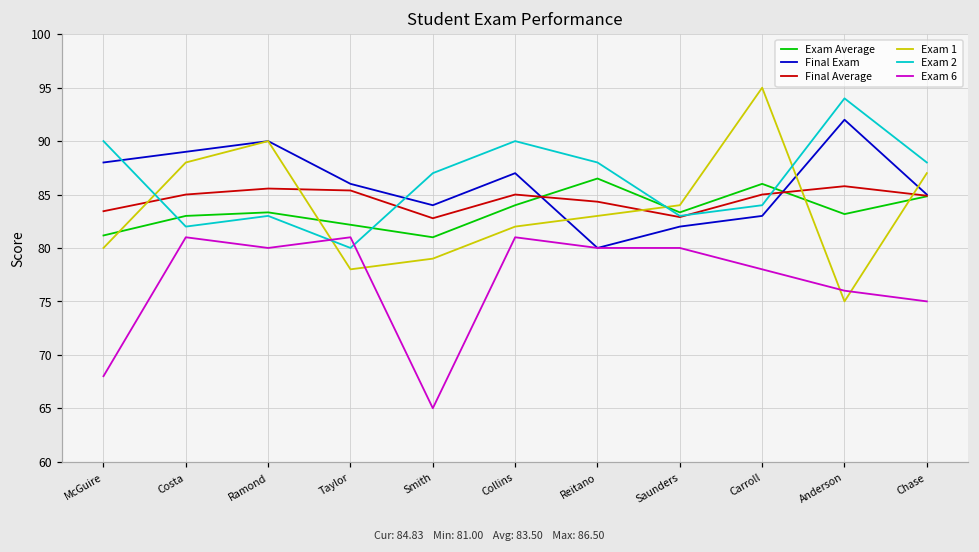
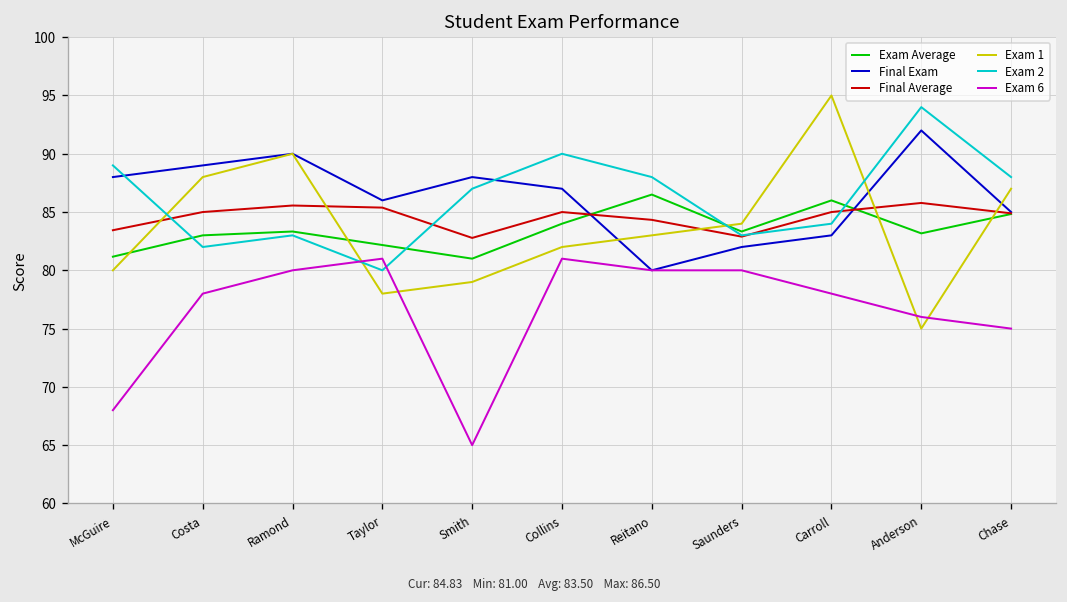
  {
    "Exam Average": {
      "McGuire": 81,
      "Costa": 83,
      "Ramond": 83,
      "Taylor": 82,
      "Smith": 81,
      "Collins": 84,
      "Reitano": 87,
      "Saunders": 83,
      "Carroll": 86,
      "Anderson": 83
    },
    "Final Exam": {
      "McGuire": 88,
      "Costa": 89,
      "Taylor": 86,
-     "Smith": 84,
+     "Smith": 88,
      "Collins": 87,
      "Saunders": 82,
      "Carroll": 83,
      "Anderson": 92
    },
    "Final Average": {
      "McGuire": 83,
      "Costa": 85,
      "Ramond": 86,
      "Taylor": 85,
      "Smith": 83,
      "Collins": 85,
      "Reitano": 84,
      "Carroll": 85,
      "Anderson": 86
    },
    "Exam 1": {
      "McGuire": 80,
      "Costa": 88,
      "Taylor": 78,
      "Smith": 79,
      "Collins": 82,
      "Reitano": 83,
      "Saunders": 84,
      "Carroll": 95,
      "Anderson": 75,
      "Chase": 87
    },
    "Exam 2": {
-     "McGuire": 90,
+     "McGuire": 89,
      "Costa": 82,
      "Ramond": 83,
      "Taylor": 80,
      "Smith": 87,
      "Collins": 90,
      "Reitano": 88,
      "Carroll": 84,
      "Anderson": 94,
      "Chase": 88
    },
    "Exam 6": {
      "McGuire": 68,
-     "Costa": 81,
+     "Costa": 78,
      "Ramond": 80,
      "Taylor": 81,
      "Smith": 65,
      "Collins": 81,
      "Saunders": 80,
      "Carroll": 78,
      "Anderson": 76,
      "Chase": 75
    }
  }
